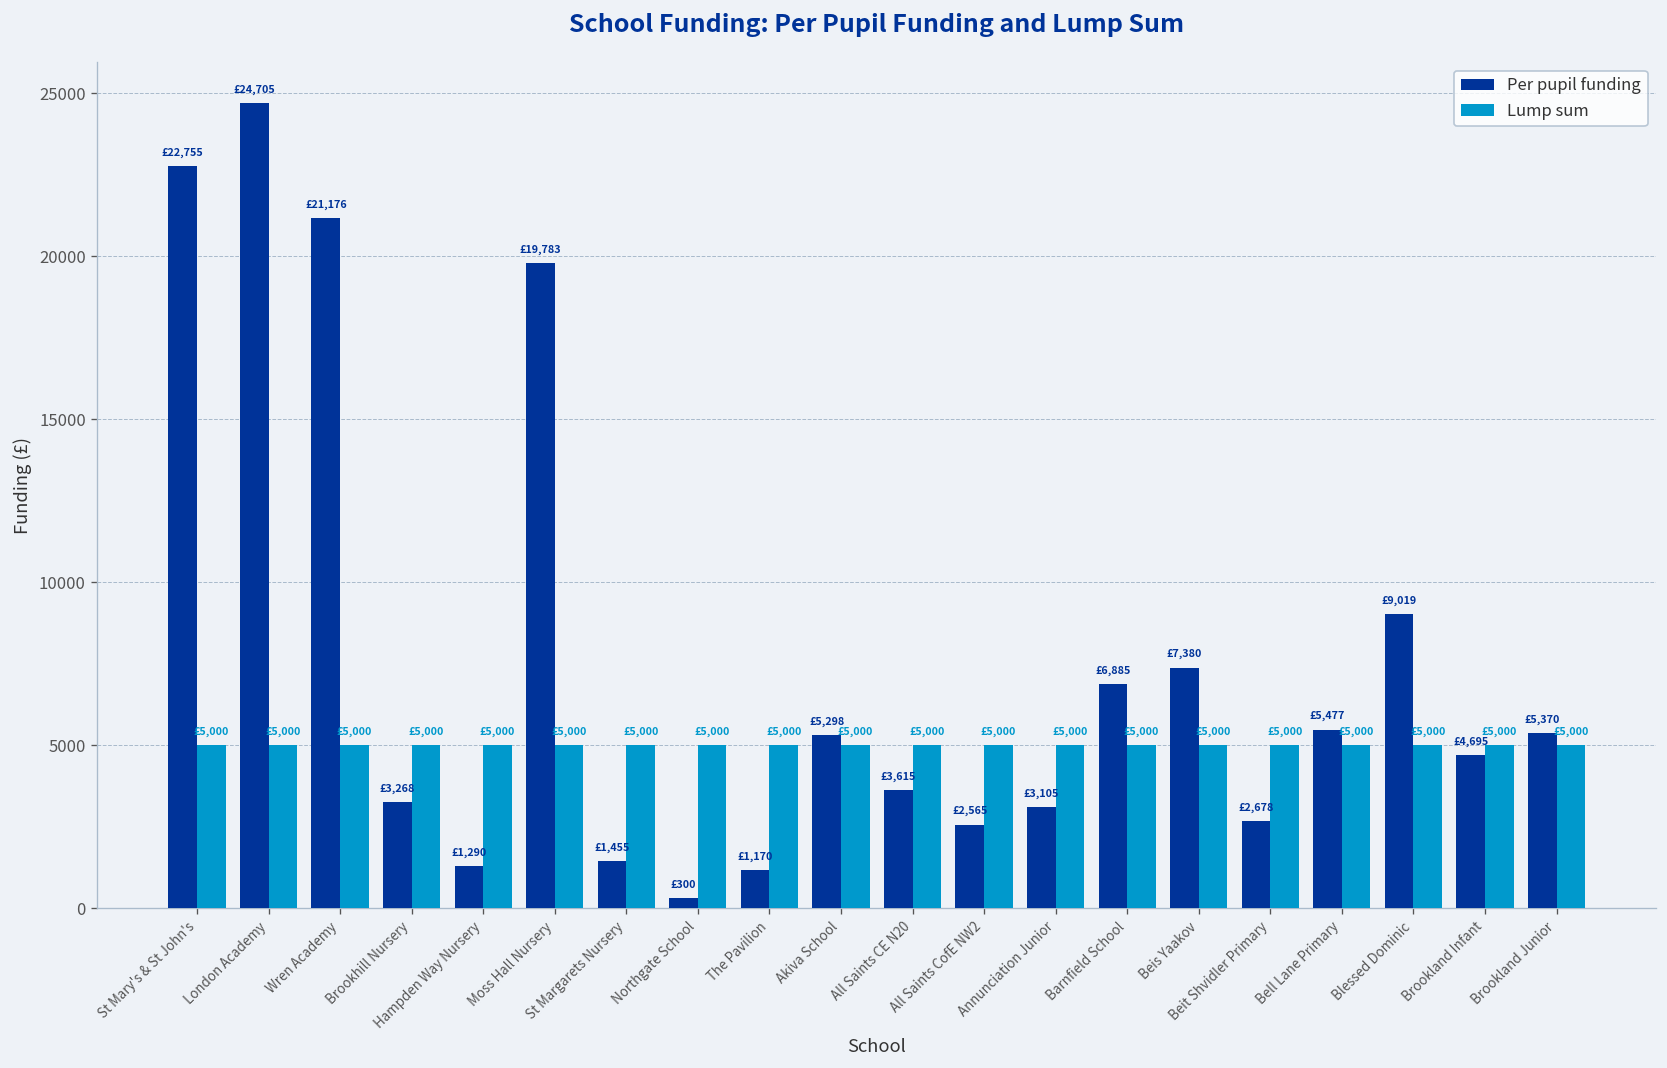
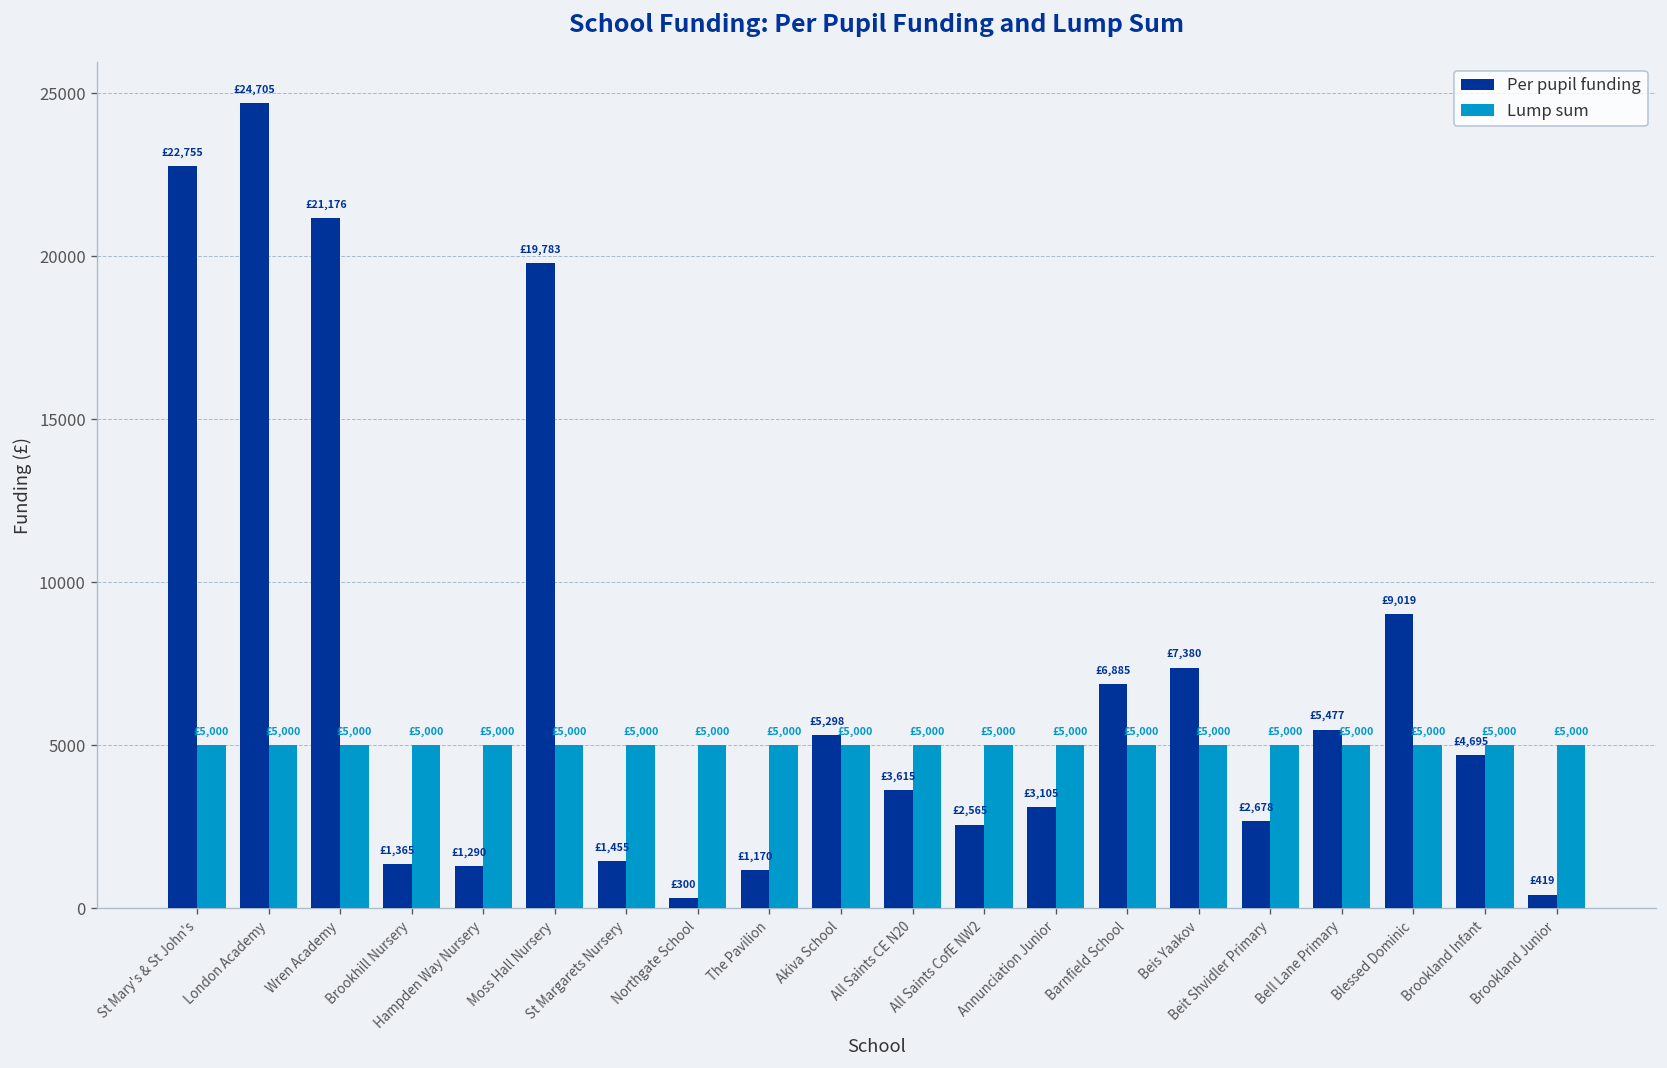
  {
    "Per pupil funding": {
      "St Mary's & St John's": "£22,755",
      "London Academy": "£24,705",
      "Wren Academy": "£21,176",
-     "Brookhill Nursery": "£3,268",
+     "Brookhill Nursery": "£1,365",
      "Hampden Way Nursery": "£1,290",
      "Moss Hall Nursery": "£19,783",
      "St Margarets Nursery": "£1,455",
      "Northgate School": "£300",
      "The Pavilion": "£1,170",
      "Akiva School": "£5,298",
      "All Saints CE N20": "£3,615",
      "All Saints CofE NW2": "£2,565",
      "Annunciation Junior": "£3,105",
      "Barnfield School": "£6,885",
      "Beis Yaakov": "£7,380",
      "Beit Shvidler Primary": "£2,678",
      "Bell Lane Primary": "£5,477",
      "Blessed Dominic": "£9,019",
      "Brookland Infant": "£4,695",
-     "Brookland Junior": "£5,370"
+     "Brookland Junior": "£419"
    },
    "Lump sum": {
      "St Mary's & St John's": "£5,000",
      "London Academy": "£5,000",
      "Wren Academy": "£5,000",
      "Brookhill Nursery": "£5,000",
      "Hampden Way Nursery": "£5,000",
      "Moss Hall Nursery": "£5,000",
      "St Margarets Nursery": "£5,000",
      "Northgate School": "£5,000",
      "The Pavilion": "£5,000",
      "Akiva School": "£5,000",
      "All Saints CE N20": "£5,000",
      "All Saints CofE NW2": "£5,000",
      "Annunciation Junior": "£5,000",
      "Barnfield School": "£5,000",
      "Beis Yaakov": "£5,000",
      "Beit Shvidler Primary": "£5,000",
      "Bell Lane Primary": "£5,000",
      "Blessed Dominic": "£5,000",
      "Brookland Infant": "£5,000",
      "Brookland Junior": "£5,000"
    }
  }
